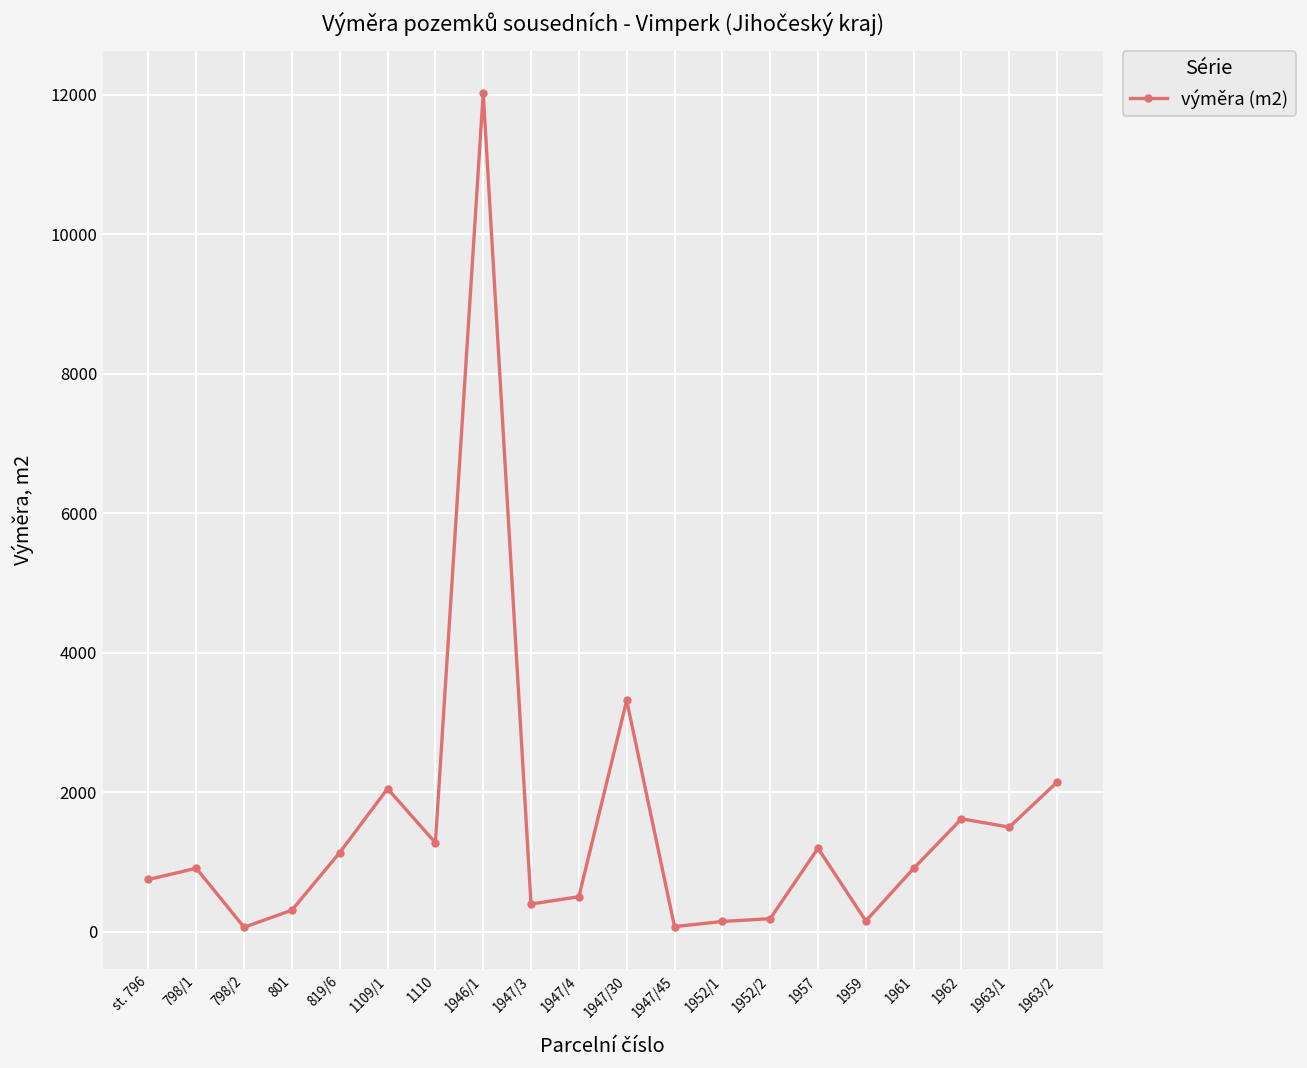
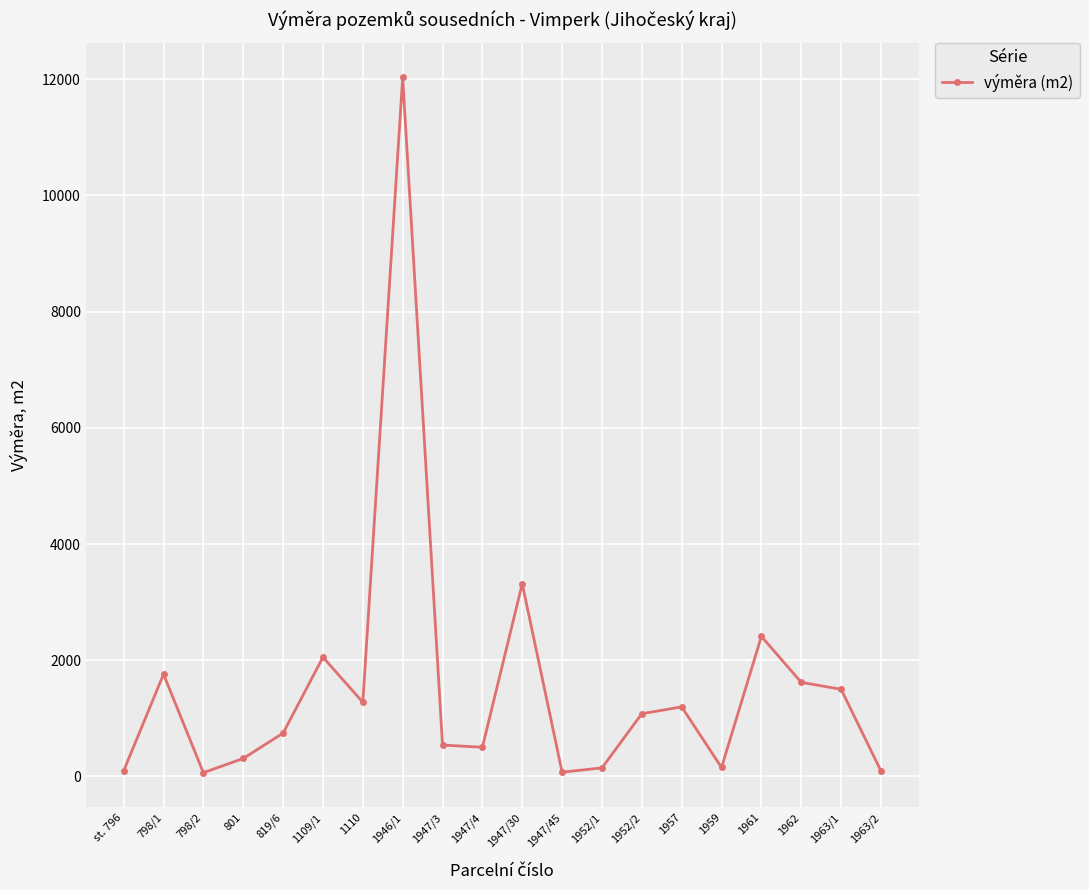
  {
-   "st. 796": 800,
-   "798/1": 900,
+   "st. 796": 100,
+   "798/1": 1800,
    "798/2": 100,
    "801": 300,
-   "819/6": 1100,
+   "819/6": 700,
    "1109/1": 2100,
    "1110": 1300,
    "1946/1": 12000,
-   "1947/3": 400,
+   "1947/3": 500,
    "1947/4": 500,
    "1947/30": 3300,
    "1947/45": 100,
    "1952/1": 100,
-   "1952/2": 200,
+   "1952/2": 1100,
    "1957": 1200,
    "1959": 200,
-   "1961": 900,
+   "1961": 2400,
    "1962": 1600,
    "1963/1": 1500,
-   "1963/2": 2100
+   "1963/2": 100
  }
